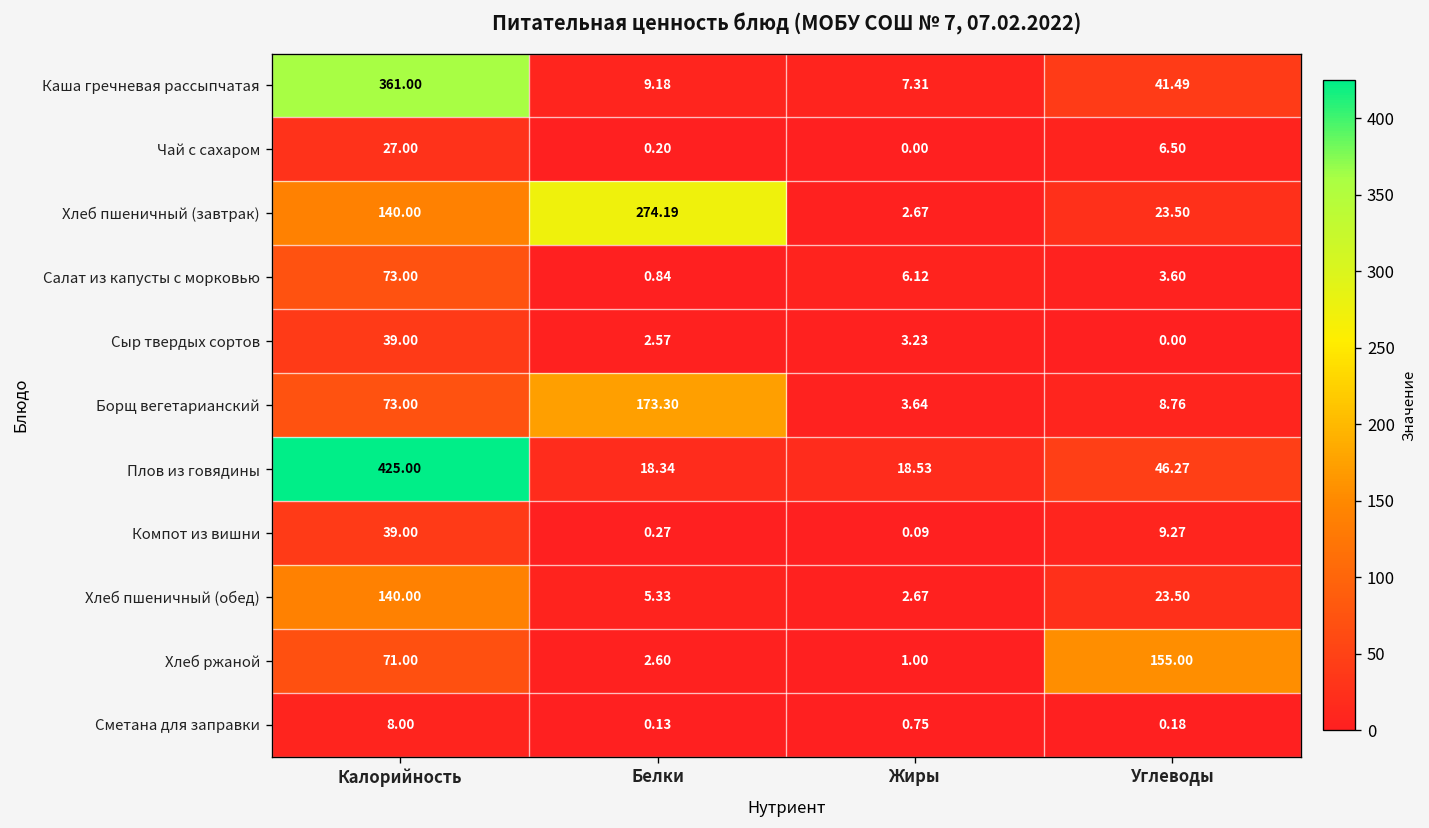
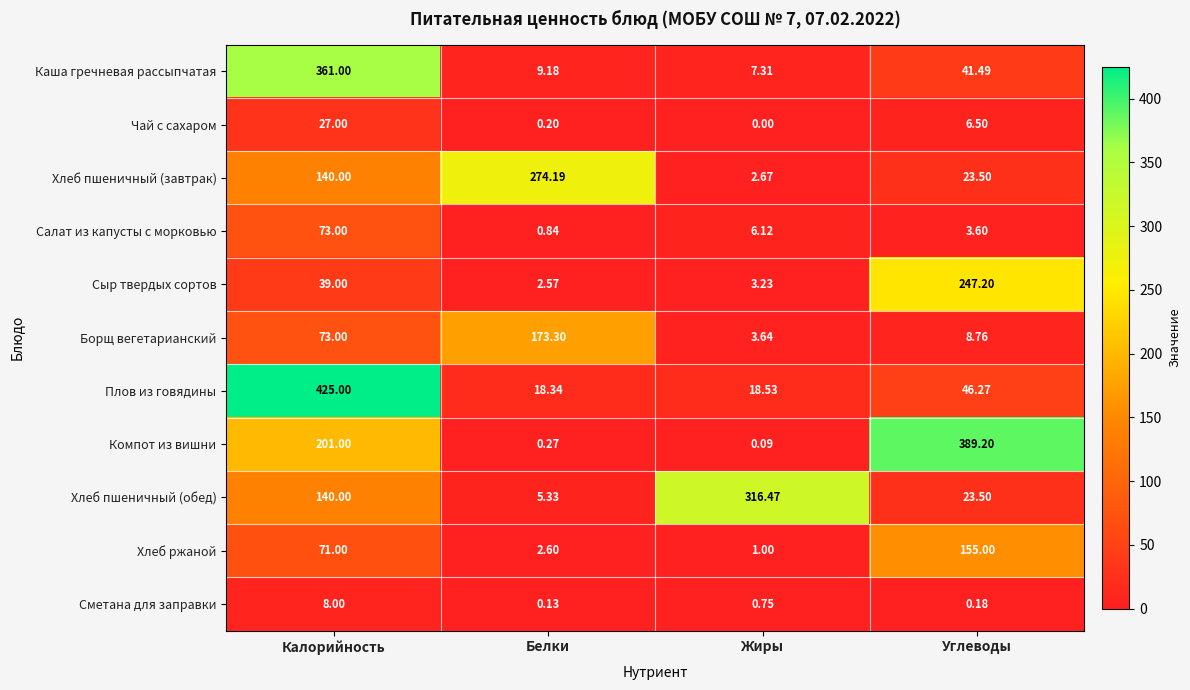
  {
    "Каша гречневая рассыпчатая": {
      "Калорийность": 361.00,
      "Белки": 9.18,
      "Жиры": 7.31,
      "Углеводы": 41.49
    },
    "Чай с сахаром": {
      "Калорийность": 27.00,
      "Белки": 0.20,
      "Жиры": 0.00,
      "Углеводы": 6.50
    },
    "Хлеб пшеничный (завтрак)": {
      "Калорийность": 140.00,
      "Белки": 274.19,
      "Жиры": 2.67,
      "Углеводы": 23.50
    },
    "Салат из капусты с морковью": {
      "Калорийность": 73.00,
      "Белки": 0.84,
      "Жиры": 6.12,
      "Углеводы": 3.60
    },
    "Сыр твердых сортов": {
      "Калорийность": 39.00,
      "Белки": 2.57,
      "Жиры": 3.23,
-     "Углеводы": 0.00
+     "Углеводы": 247.20
    },
    "Борщ вегетарианский": {
      "Калорийность": 73.00,
      "Белки": 173.30,
      "Жиры": 3.64,
      "Углеводы": 8.76
    },
    "Плов из говядины": {
      "Калорийность": 425.00,
      "Белки": 18.34,
      "Жиры": 18.53,
      "Углеводы": 46.27
    },
    "Компот из вишни": {
-     "Калорийность": 39.00,
+     "Калорийность": 201.00,
      "Белки": 0.27,
      "Жиры": 0.09,
-     "Углеводы": 9.27
+     "Углеводы": 389.20
    },
    "Хлеб пшеничный (обед)": {
      "Калорийность": 140.00,
      "Белки": 5.33,
-     "Жиры": 2.67,
+     "Жиры": 316.47,
      "Углеводы": 23.50
    },
    "Хлеб ржаной": {
      "Калорийность": 71.00,
      "Белки": 2.60,
      "Жиры": 1.00,
      "Углеводы": 155.00
    },
    "Сметана для заправки": {
      "Калорийность": 8.00,
      "Белки": 0.13,
      "Жиры": 0.75,
      "Углеводы": 0.18
    }
  }
